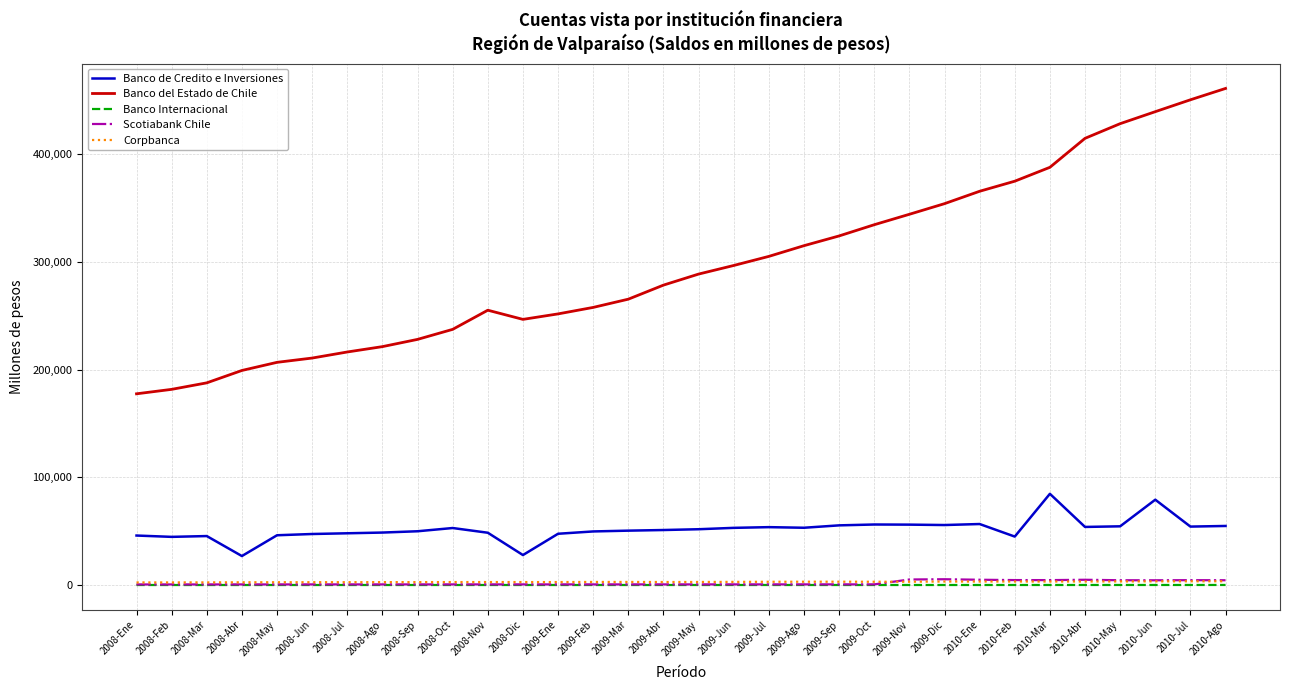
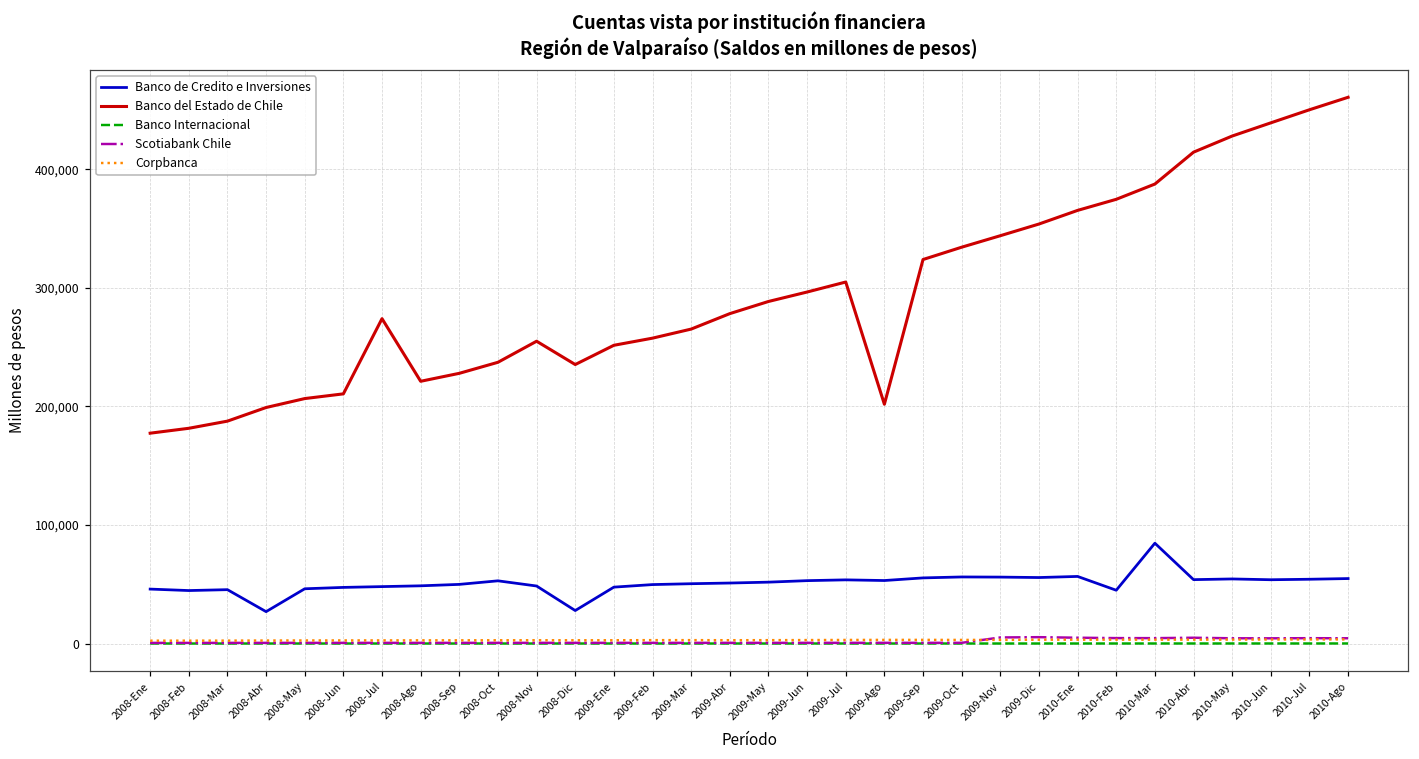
  {
    "Banco de Credito e Inversiones": {
      "2008-Ene": "46,000",
      "2008-Feb": "45,000",
      "2008-Mar": "45,000",
      "2008-Abr": "27,000",
      "2008-May": "46,000",
      "2008-Jun": "47,000",
      "2008-Jul": "48,000",
      "2008-Ago": "49,000",
      "2008-Sep": "50,000",
      "2008-Oct": "53,000",
      "2008-Nov": "49,000",
      "2008-Dic": "28,000",
      "2009-Ene": "48,000",
      "2009-Feb": "50,000",
      "2009-Mar": "50,000",
      "2009-Abr": "51,000",
      "2009-May": "52,000",
      "2009-Jun": "53,000",
      "2009-Jul": "54,000",
      "2009-Ago": "53,000",
      "2009-Sep": "55,000",
      "2009-Oct": "56,000",
      "2009-Nov": "56,000",
      "2009-Dic": "56,000",
      "2010-Ene": "57,000",
      "2010-Feb": "45,000",
      "2010-Mar": "85,000",
      "2010-Abr": "54,000",
      "2010-May": "55,000",
-     "2010-Jun": "79,000",
+     "2010-Jun": "54,000",
      "2010-Jul": "54,000",
      "2010-Ago": "55,000"
    },
    "Banco del Estado de Chile": {
      "2008-Ene": "177,000",
      "2008-Feb": "182,000",
      "2008-Mar": "188,000",
      "2008-Abr": "199,000",
      "2008-May": "207,000",
      "2008-Jun": "211,000",
-     "2008-Jul": "216,000",
+     "2008-Jul": "274,000",
      "2008-Ago": "221,000",
      "2008-Sep": "228,000",
      "2008-Oct": "237,000",
      "2008-Nov": "255,000",
-     "2008-Dic": "247,000",
+     "2008-Dic": "235,000",
      "2009-Ene": "252,000",
      "2009-Feb": "258,000",
      "2009-Mar": "265,000",
      "2009-Abr": "278,000",
      "2009-May": "289,000",
      "2009-Jun": "297,000",
      "2009-Jul": "305,000",
-     "2009-Ago": "315,000",
+     "2009-Ago": "202,000",
      "2009-Sep": "324,000",
      "2009-Oct": "334,000",
      "2009-Nov": "344,000",
      "2009-Dic": "354,000",
      "2010-Ene": "365,000",
      "2010-Feb": "375,000",
      "2010-Mar": "388,000",
      "2010-Abr": "415,000",
      "2010-May": "428,000",
      "2010-Jun": "439,000",
      "2010-Jul": "450,000",
      "2010-Ago": "461,000"
    },
    "Banco Internacional": {
      "2009-Nov": "0",
      "2009-Dic": "0",
      "2010-Ene": "0",
      "2010-Feb": "0",
      "2010-Mar": "0",
      "2010-Abr": "0",
      "2010-May": "0",
      "2010-Jun": "0",
      "2010-Jul": "0",
      "2010-Ago": "0"
    },
    "Corpbanca": {
      "2009-Jul": "3,000",
      "2009-Ago": "3,000",
      "2009-Sep": "3,000",
      "2009-Oct": "3,000"
    }
  }
